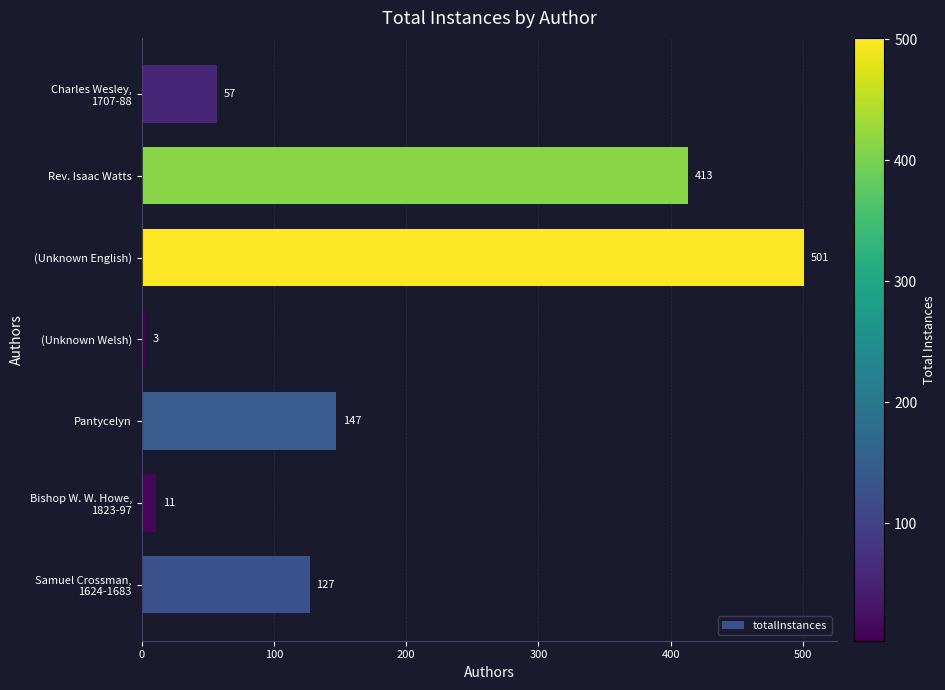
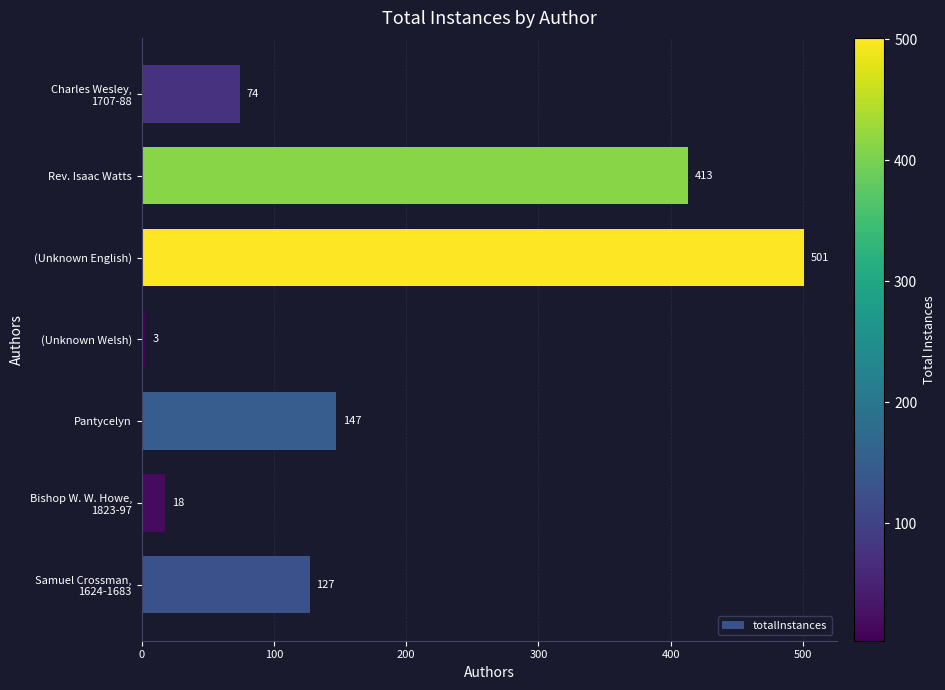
  {
-   "Charles Wesley, 1707-88": 57,
+   "Charles Wesley, 1707-88": 74,
    "Rev. Isaac Watts": 413,
    "(Unknown English)": 501,
    "(Unknown Welsh)": 3,
    "Pantycelyn": 147,
-   "Bishop W. W. Howe, 1823-97": 11,
+   "Bishop W. W. Howe, 1823-97": 18,
    "Samuel Crossman, 1624-1683": 127
  }
